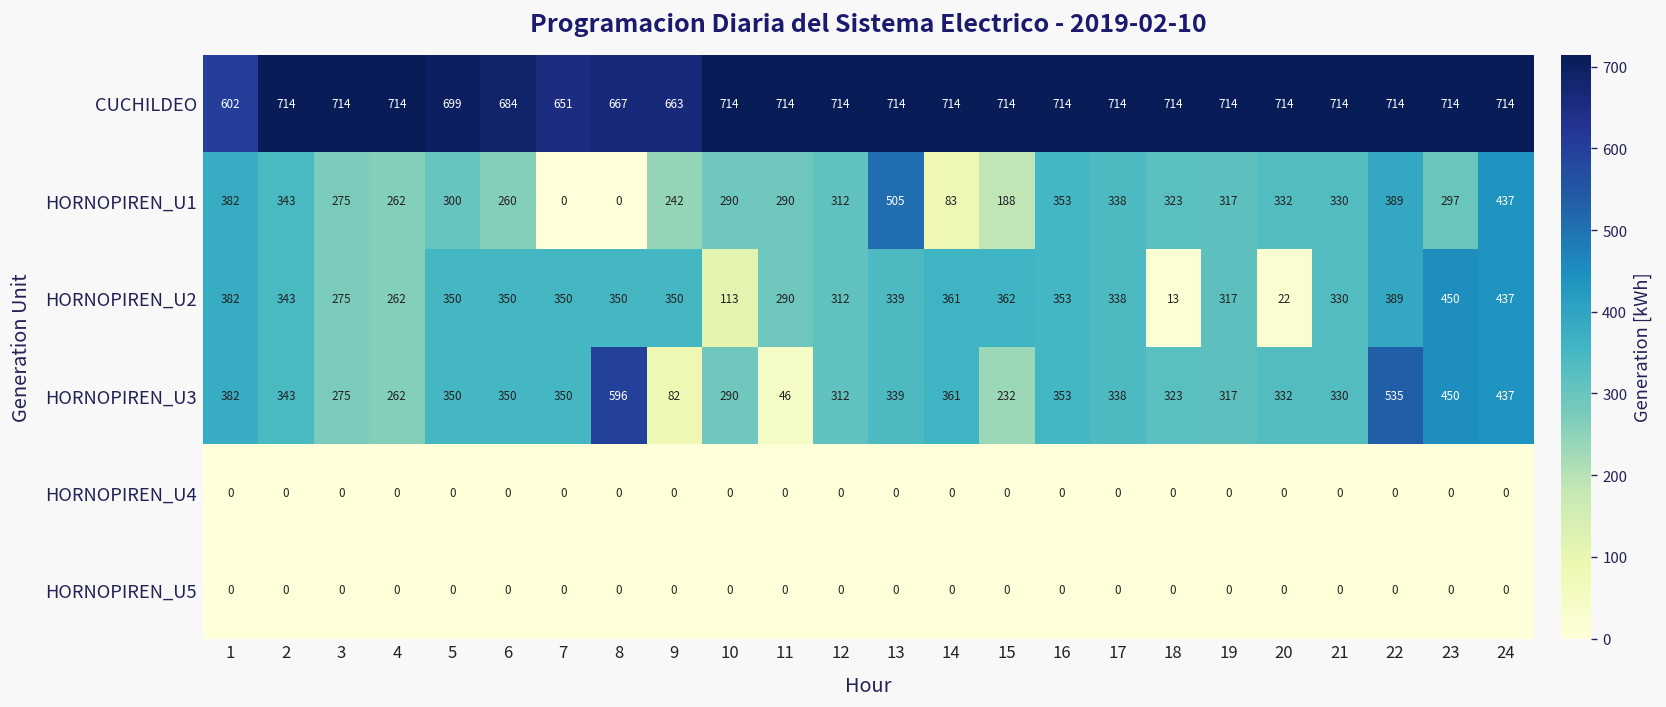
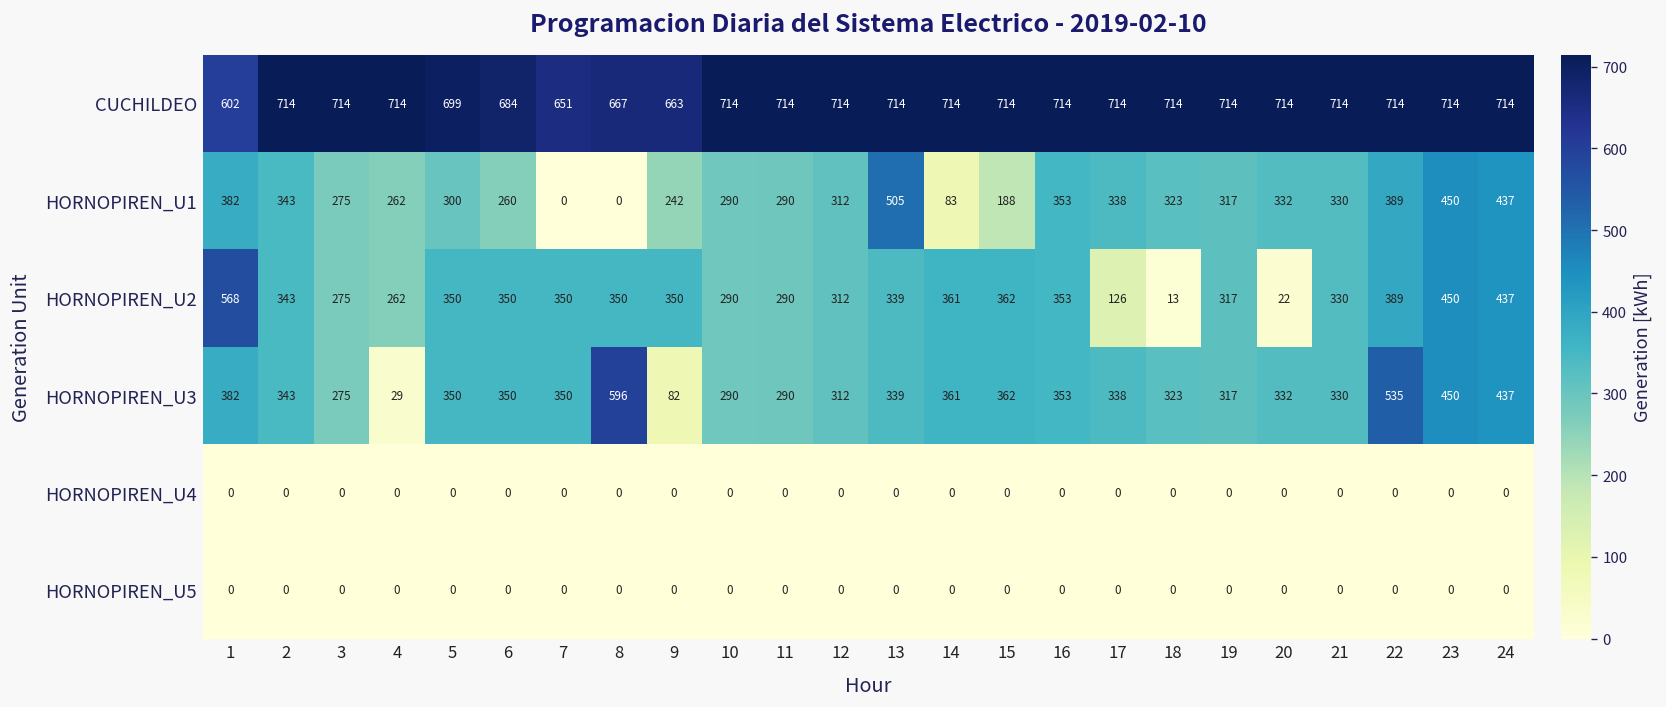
  {
    "CUCHILDEO": {
      "1": 602,
      "2": 714,
      "3": 714,
      "4": 714,
      "5": 699,
      "6": 684,
      "7": 651,
      "8": 667,
      "9": 663,
      "10": 714,
      "11": 714,
      "12": 714,
      "13": 714,
      "14": 714,
      "15": 714,
      "16": 714,
      "17": 714,
      "18": 714,
      "19": 714,
      "20": 714,
      "21": 714,
      "22": 714,
      "23": 714,
      "24": 714
    },
    "HORNOPIREN_U1": {
      "1": 382,
      "2": 343,
      "3": 275,
      "4": 262,
      "5": 300,
      "6": 260,
      "7": 0,
      "8": 0,
      "9": 242,
      "10": 290,
      "11": 290,
      "12": 312,
      "13": 505,
      "14": 83,
      "15": 188,
      "16": 353,
      "17": 338,
      "18": 323,
      "19": 317,
      "20": 332,
      "21": 330,
      "22": 389,
-     "23": 297,
+     "23": 450,
      "24": 437
    },
    "HORNOPIREN_U2": {
-     "1": 382,
+     "1": 568,
      "2": 343,
      "3": 275,
      "4": 262,
      "5": 350,
      "6": 350,
      "7": 350,
      "8": 350,
      "9": 350,
-     "10": 113,
+     "10": 290,
      "11": 290,
      "12": 312,
      "13": 339,
      "14": 361,
      "15": 362,
      "16": 353,
-     "17": 338,
+     "17": 126,
      "18": 13,
      "19": 317,
      "20": 22,
      "21": 330,
      "22": 389,
      "23": 450,
      "24": 437
    },
    "HORNOPIREN_U3": {
      "1": 382,
      "2": 343,
      "3": 275,
-     "4": 262,
+     "4": 29,
      "5": 350,
      "6": 350,
      "7": 350,
      "8": 596,
      "9": 82,
      "10": 290,
-     "11": 46,
+     "11": 290,
      "12": 312,
      "13": 339,
      "14": 361,
-     "15": 232,
+     "15": 362,
      "16": 353,
      "17": 338,
      "18": 323,
      "19": 317,
      "20": 332,
      "21": 330,
      "22": 535,
      "23": 450,
      "24": 437
    },
    "HORNOPIREN_U4": {
      "1": 0,
      "2": 0,
      "3": 0,
      "4": 0,
      "5": 0,
      "6": 0,
      "7": 0,
      "8": 0,
      "9": 0,
      "10": 0,
      "11": 0,
      "12": 0,
      "13": 0,
      "14": 0,
      "15": 0,
      "16": 0,
      "17": 0,
      "18": 0,
      "19": 0,
      "20": 0,
      "21": 0,
      "22": 0,
      "23": 0,
      "24": 0
    },
    "HORNOPIREN_U5": {
      "1": 0,
      "2": 0,
      "3": 0,
      "4": 0,
      "5": 0,
      "6": 0,
      "7": 0,
      "8": 0,
      "9": 0,
      "10": 0,
      "11": 0,
      "12": 0,
      "13": 0,
      "14": 0,
      "15": 0,
      "16": 0,
      "17": 0,
      "18": 0,
      "19": 0,
      "20": 0,
      "21": 0,
      "22": 0,
      "23": 0,
      "24": 0
    }
  }
